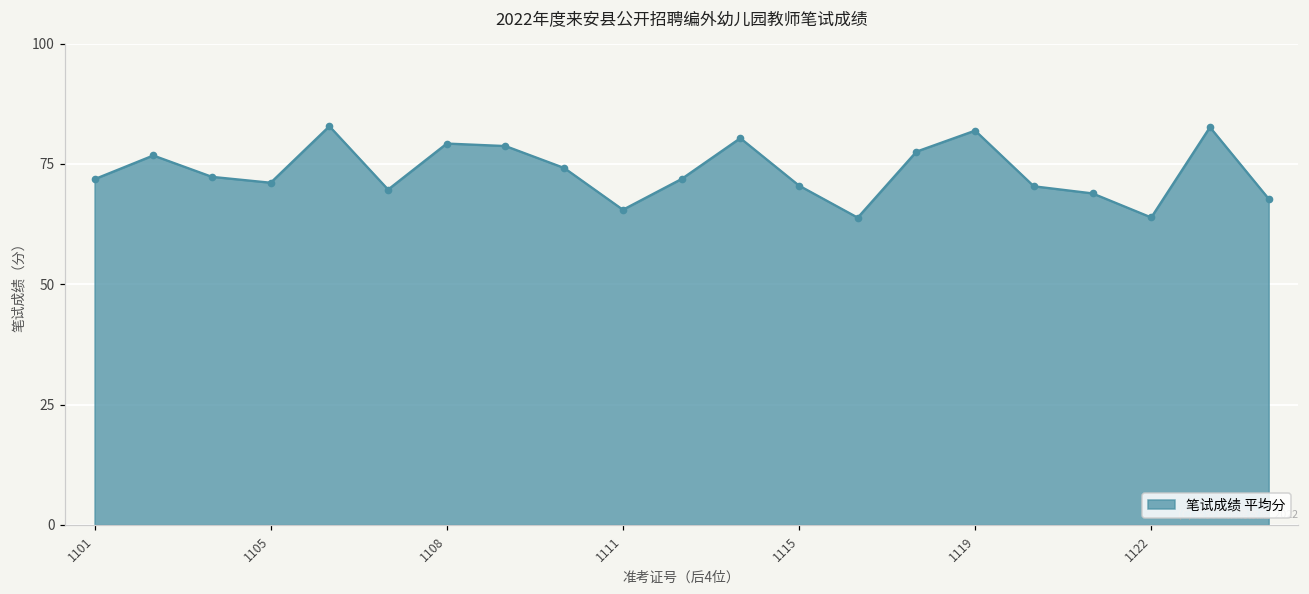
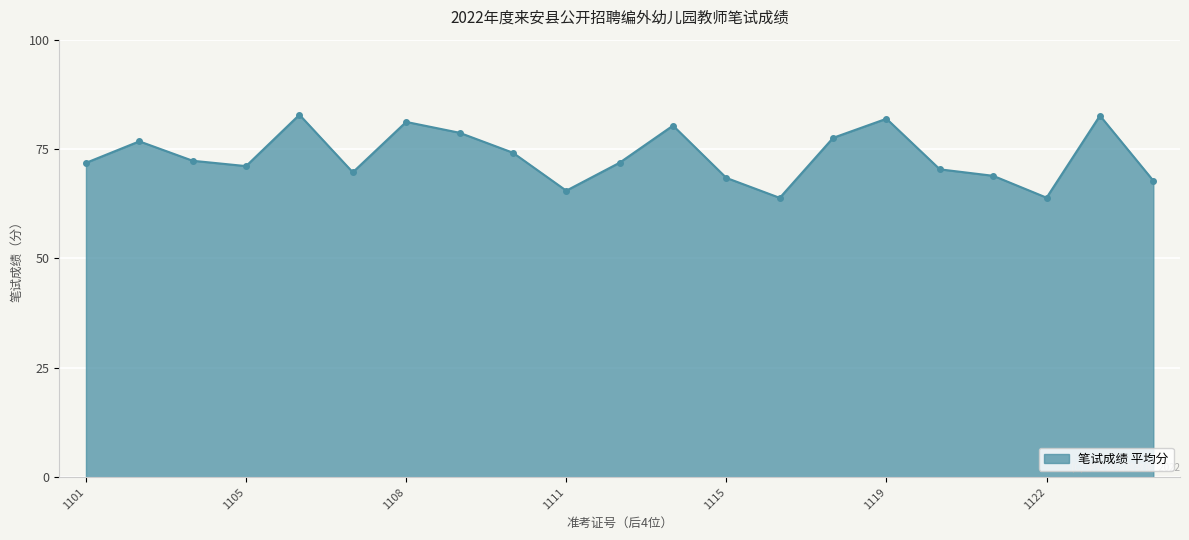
  {
    "1101": 72,
    "1105": 71,
-   "1108": 79,
+   "1108": 81,
    "1111": 65,
-   "1115": 71,
+   "1115": 68,
    "1119": 82,
    "1122": 64
  }
